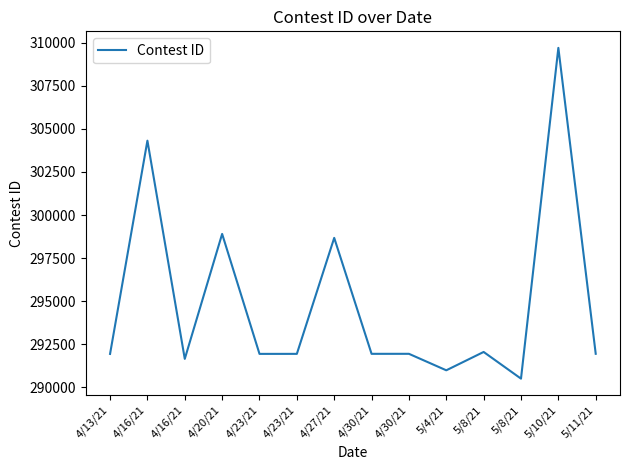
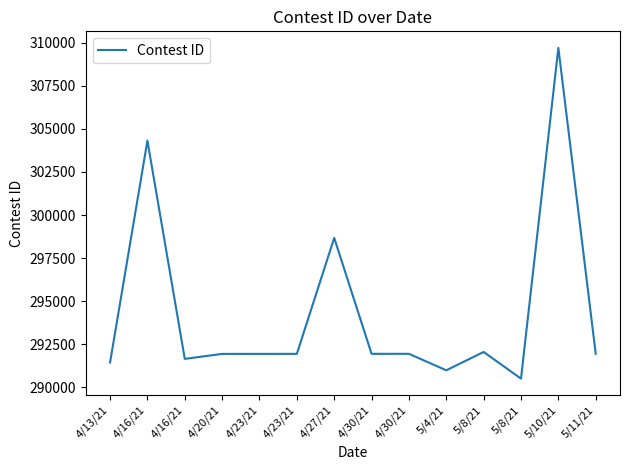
  {
-   "4/13/21": 291900,
-   "4/20/21": 298900,
+   "4/13/21": 291400,
+   "4/20/21": 291900,
    "4/27/21": 298700,
    "5/4/21": 291000,
    "5/10/21": 309700,
    "5/11/21": 291900
  }
